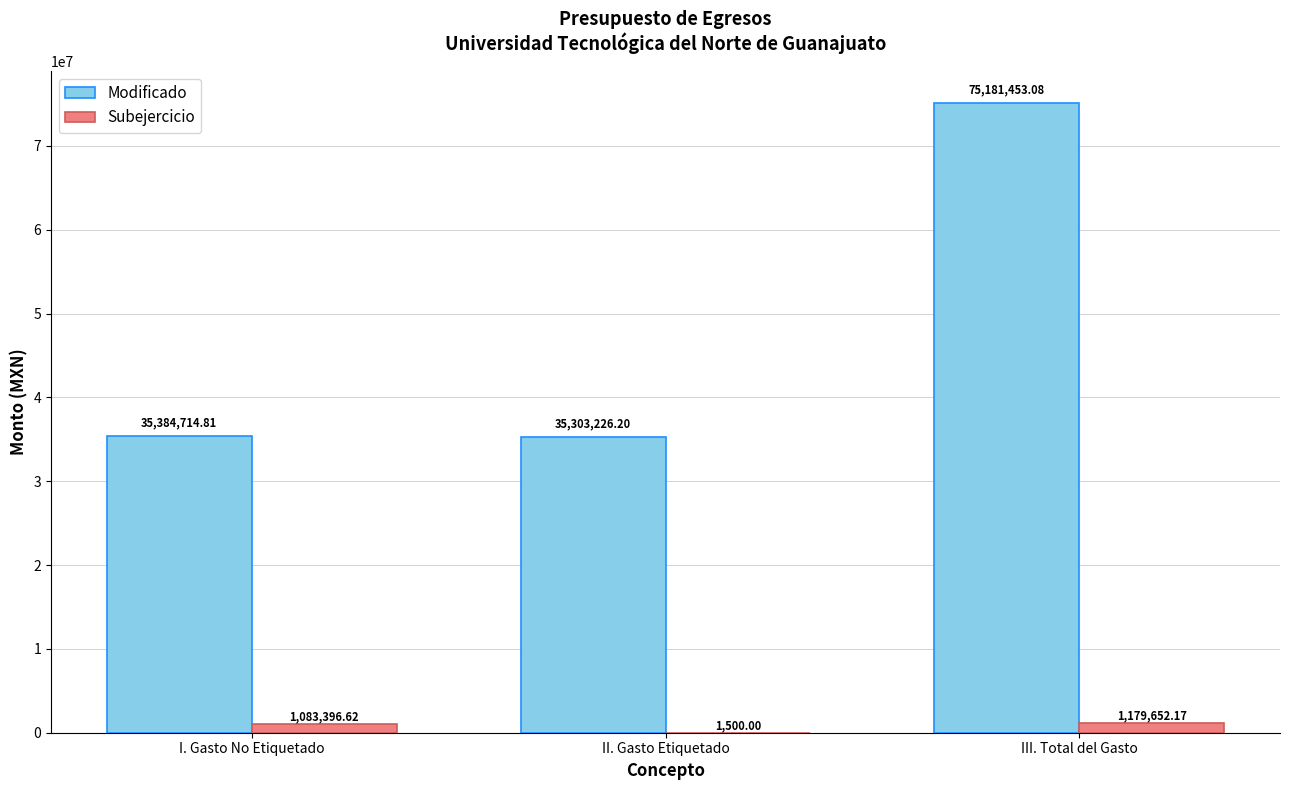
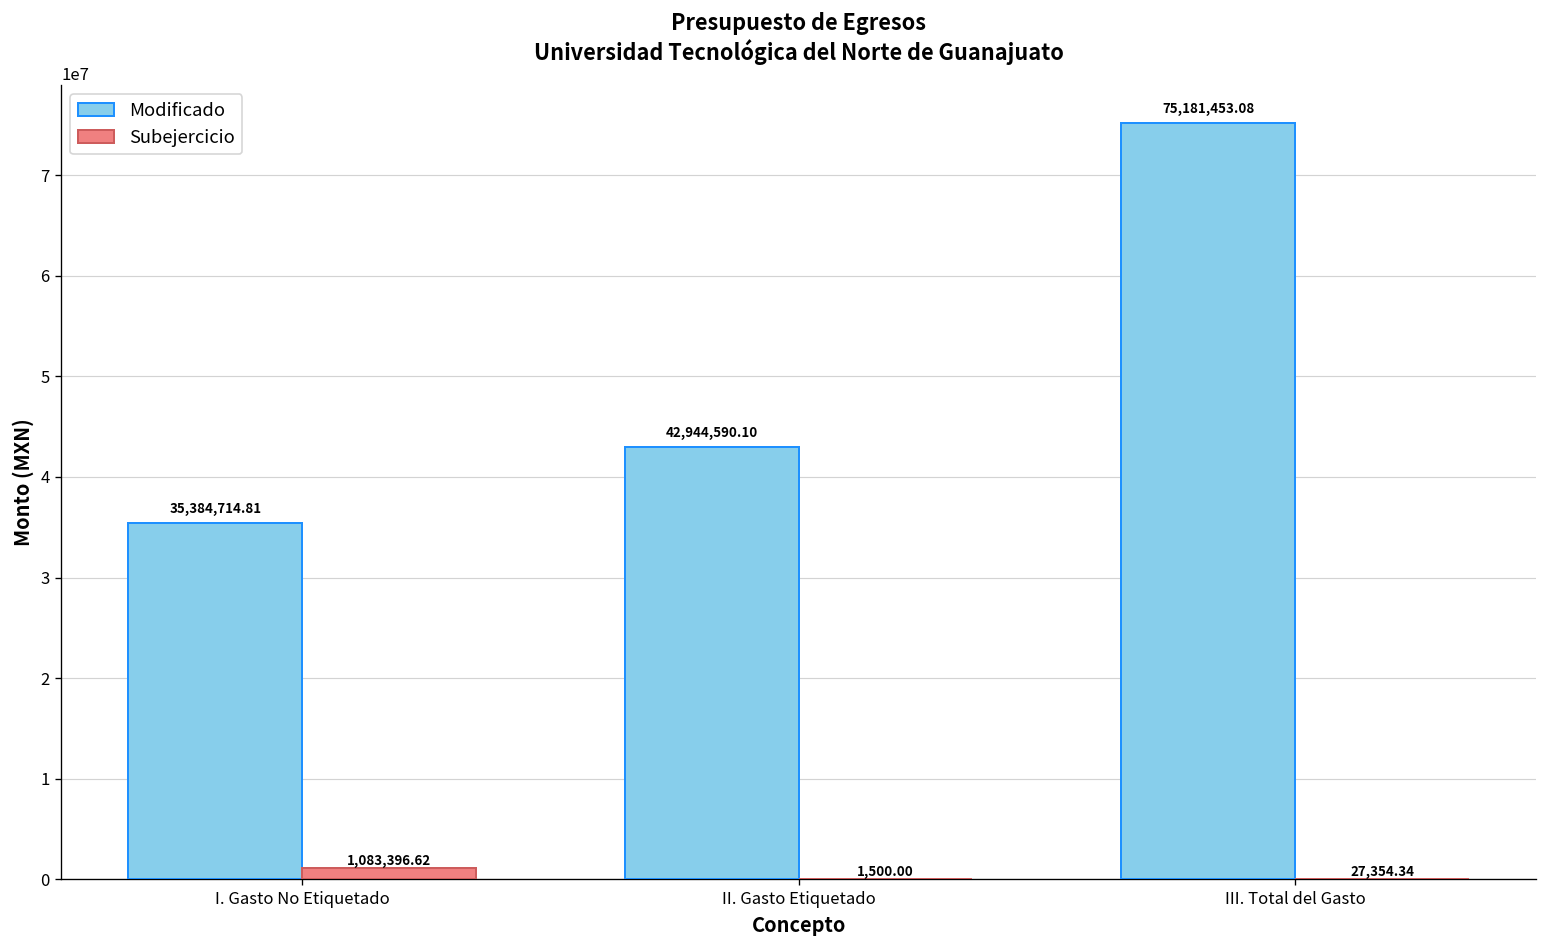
  {
    "Modificado": {
      "I. Gasto No Etiquetado": "35,384,714.81",
-     "II. Gasto Etiquetado": "35,303,226.20",
+     "II. Gasto Etiquetado": "42,944,590.10",
      "III. Total del Gasto": "75,181,453.08"
    },
    "Subejercicio": {
      "I. Gasto No Etiquetado": "1,083,396.62",
      "II. Gasto Etiquetado": "1,500.00",
-     "III. Total del Gasto": "1,179,652.17"
+     "III. Total del Gasto": "27,354.34"
    }
  }
